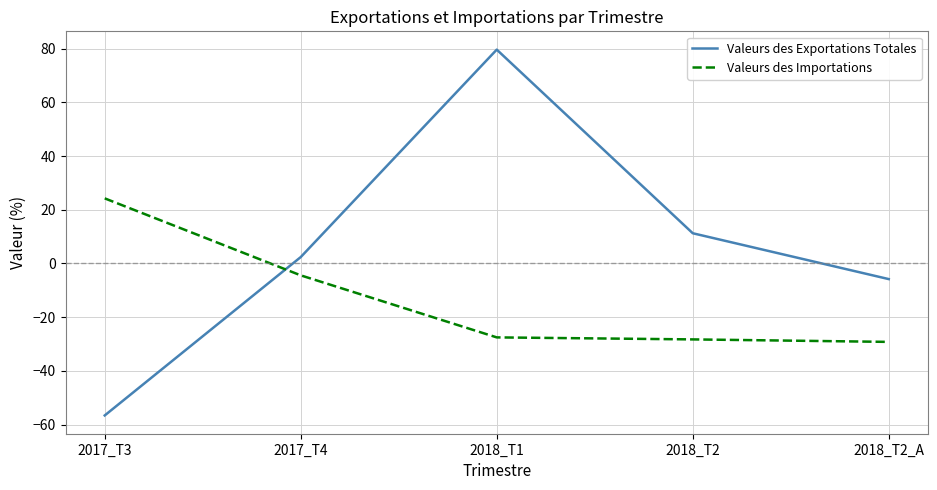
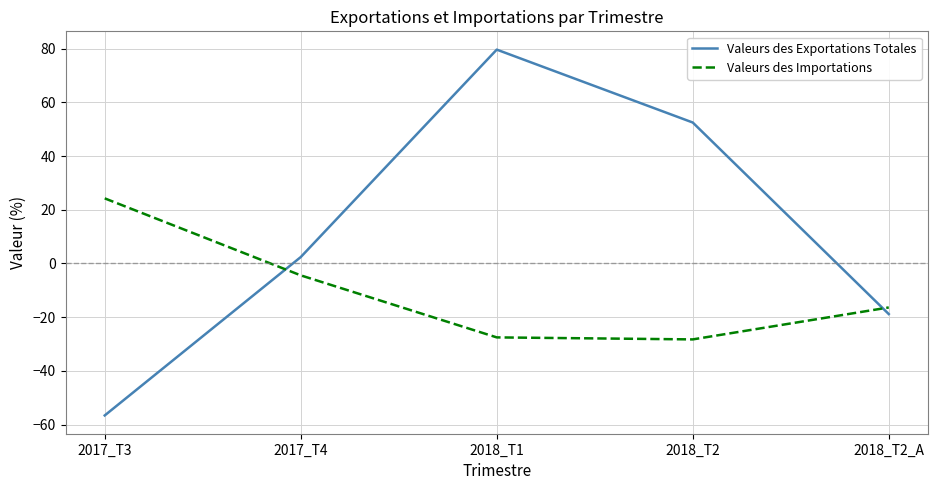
  {
    "Valeurs des Exportations Totales": {
      "2017_T3": -57,
      "2017_T4": 2,
      "2018_T1": 80,
-     "2018_T2": 11,
-     "2018_T2_A": -6
+     "2018_T2": 53,
+     "2018_T2_A": -19
    },
    "Valeurs des Importations": {
      "2017_T3": 24,
      "2017_T4": -4,
      "2018_T1": -28,
      "2018_T2": -28,
-     "2018_T2_A": -29
+     "2018_T2_A": -16
    }
  }
